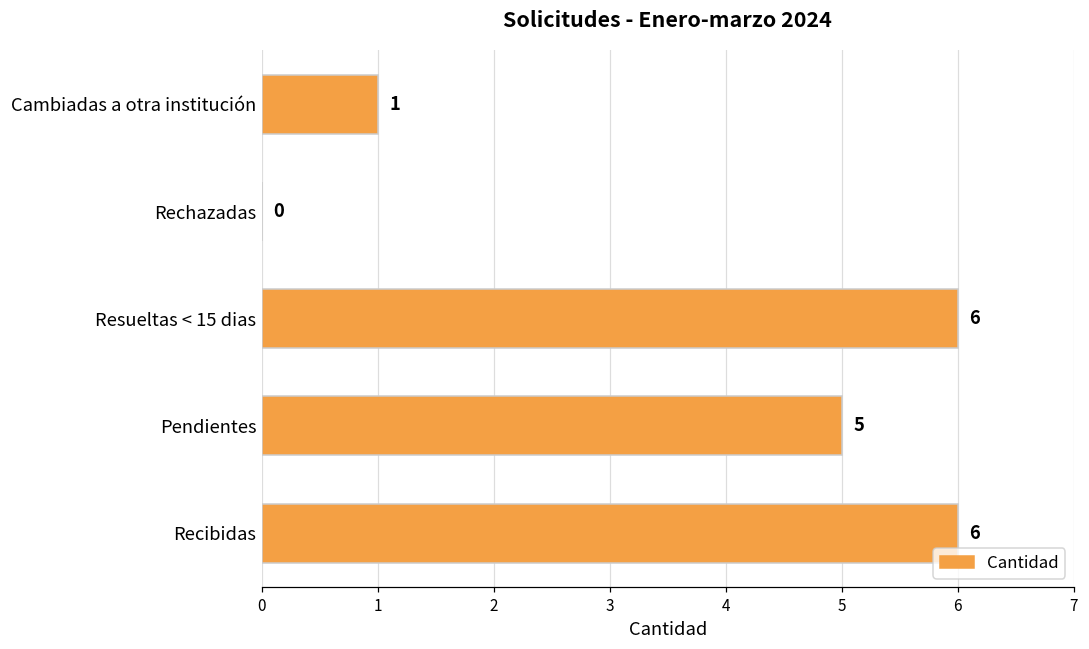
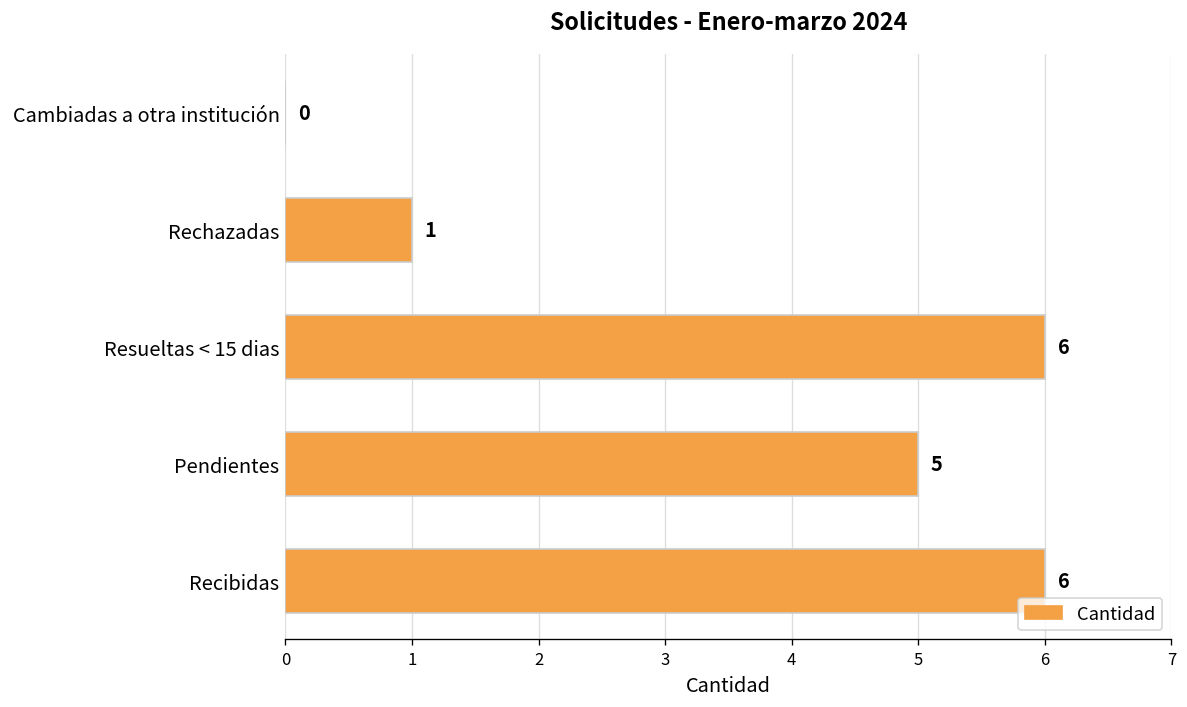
  {
-   "Cambiadas a otra institución": 1,
-   "Rechazadas": 0,
+   "Cambiadas a otra institución": 0,
+   "Rechazadas": 1,
    "Resueltas < 15 dias": 6,
    "Pendientes": 5,
    "Recibidas": 6
  }
